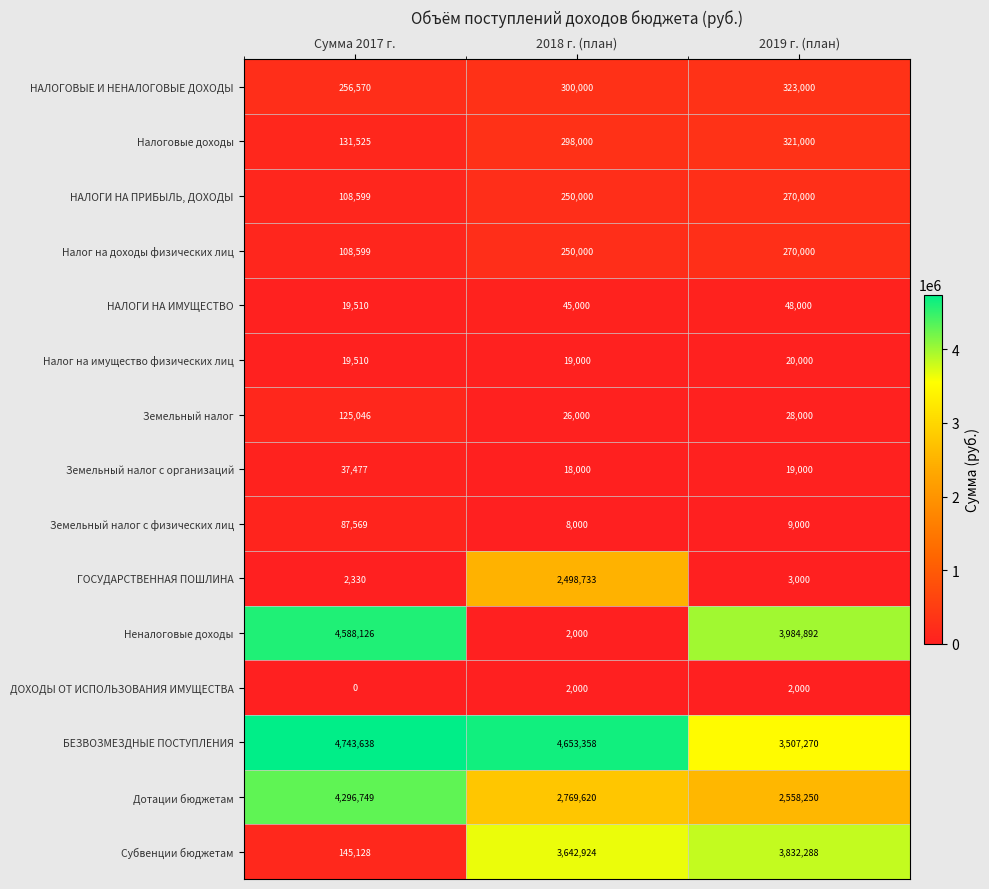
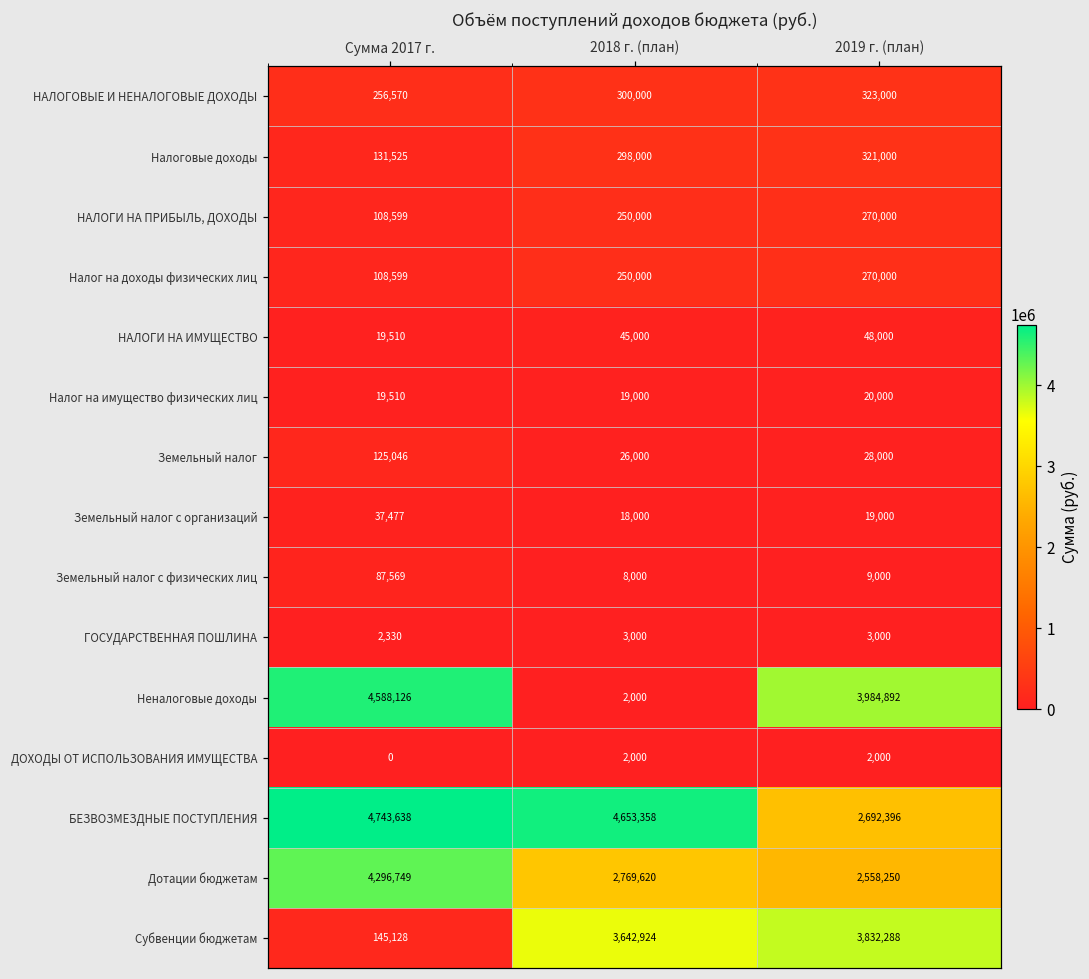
  {
    "НАЛОГОВЫЕ И НЕНАЛОГОВЫЕ ДОХОДЫ": {
      "Сумма 2017 г.": "256,570",
      "2018 г. (план)": "300,000",
      "2019 г. (план)": "323,000"
    },
    "Налоговые доходы": {
      "Сумма 2017 г.": "131,525",
      "2018 г. (план)": "298,000",
      "2019 г. (план)": "321,000"
    },
    "НАЛОГИ НА ПРИБЫЛЬ, ДОХОДЫ": {
      "Сумма 2017 г.": "108,599",
      "2018 г. (план)": "250,000",
      "2019 г. (план)": "270,000"
    },
    "Налог на доходы физических лиц": {
      "Сумма 2017 г.": "108,599",
      "2018 г. (план)": "250,000",
      "2019 г. (план)": "270,000"
    },
    "НАЛОГИ НА ИМУЩЕСТВО": {
      "Сумма 2017 г.": "19,510",
      "2018 г. (план)": "45,000",
      "2019 г. (план)": "48,000"
    },
    "Налог на имущество физических лиц": {
      "Сумма 2017 г.": "19,510",
      "2018 г. (план)": "19,000",
      "2019 г. (план)": "20,000"
    },
    "Земельный налог": {
      "Сумма 2017 г.": "125,046",
      "2018 г. (план)": "26,000",
      "2019 г. (план)": "28,000"
    },
    "Земельный налог с организаций": {
      "Сумма 2017 г.": "37,477",
      "2018 г. (план)": "18,000",
      "2019 г. (план)": "19,000"
    },
    "Земельный налог с физических лиц": {
      "Сумма 2017 г.": "87,569",
      "2018 г. (план)": "8,000",
      "2019 г. (план)": "9,000"
    },
    "ГОСУДАРСТВЕННАЯ ПОШЛИНА": {
      "Сумма 2017 г.": "2,330",
-     "2018 г. (план)": "2,498,733",
+     "2018 г. (план)": "3,000",
      "2019 г. (план)": "3,000"
    },
    "Неналоговые доходы": {
      "Сумма 2017 г.": "4,588,126",
      "2018 г. (план)": "2,000",
      "2019 г. (план)": "3,984,892"
    },
    "ДОХОДЫ ОТ ИСПОЛЬЗОВАНИЯ ИМУЩЕСТВА": {
      "Сумма 2017 г.": "0",
      "2018 г. (план)": "2,000",
      "2019 г. (план)": "2,000"
    },
    "БЕЗВОЗМЕЗДНЫЕ ПОСТУПЛЕНИЯ": {
      "Сумма 2017 г.": "4,743,638",
      "2018 г. (план)": "4,653,358",
-     "2019 г. (план)": "3,507,270"
+     "2019 г. (план)": "2,692,396"
    },
    "Дотации бюджетам": {
      "Сумма 2017 г.": "4,296,749",
      "2018 г. (план)": "2,769,620",
      "2019 г. (план)": "2,558,250"
    },
    "Субвенции бюджетам": {
      "Сумма 2017 г.": "145,128",
      "2018 г. (план)": "3,642,924",
      "2019 г. (план)": "3,832,288"
    }
  }
